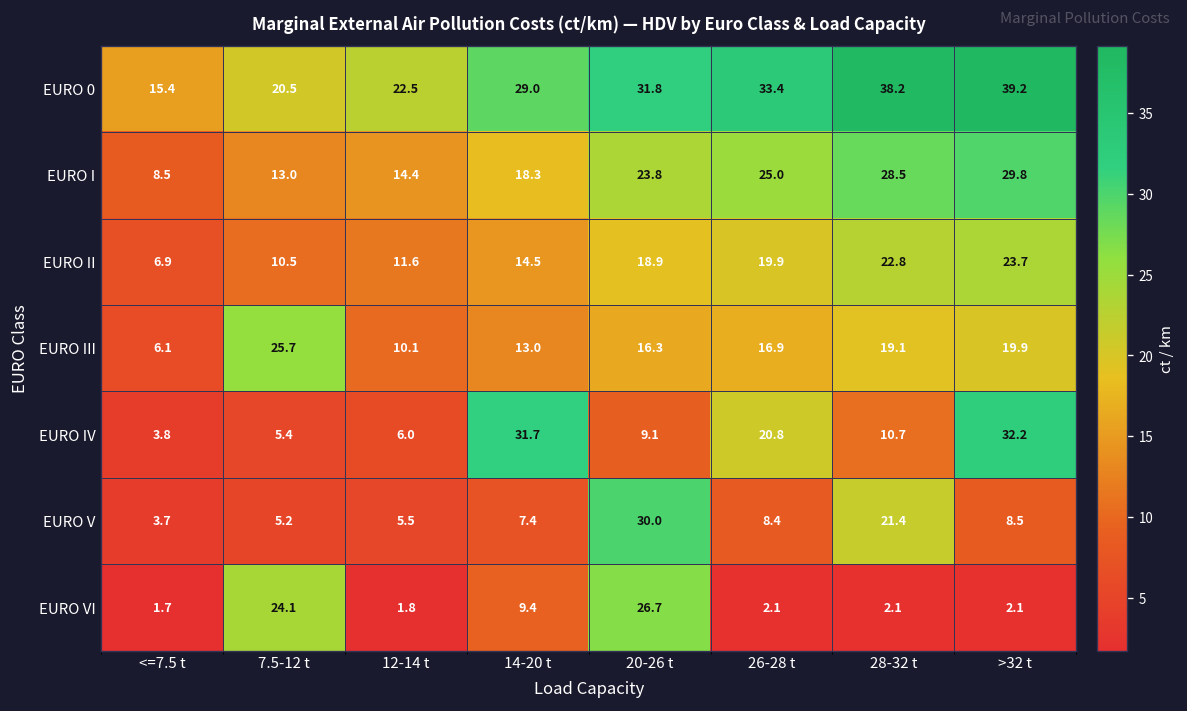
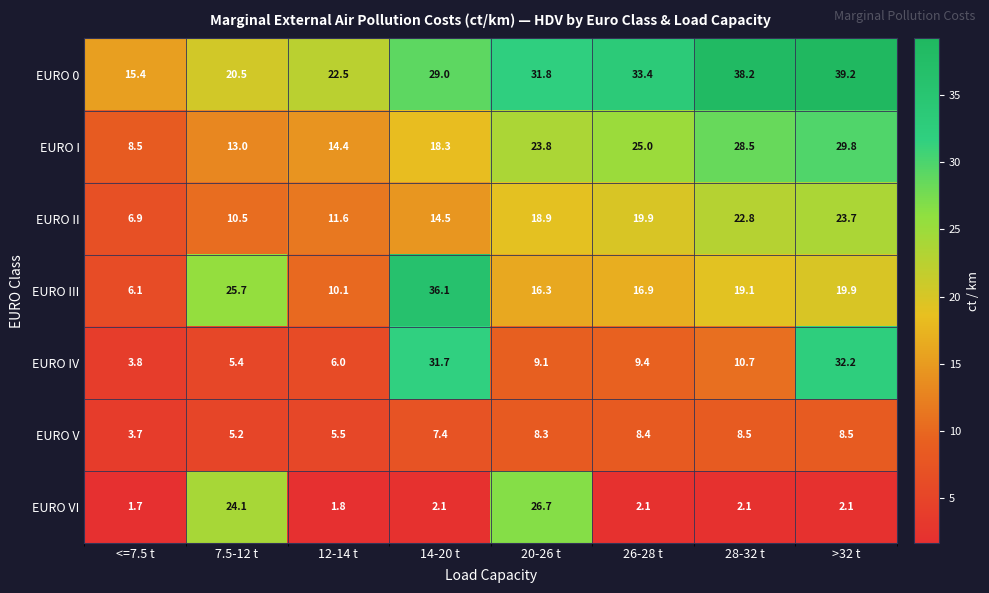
  {
    "EURO 0": {
      "<=7.5 t": 15.4,
      "7.5-12 t": 20.5,
      "12-14 t": 22.5,
      "14-20 t": 29.0,
      "20-26 t": 31.8,
      "26-28 t": 33.4,
      "28-32 t": 38.2,
      ">32 t": 39.2
    },
    "EURO I": {
      "<=7.5 t": 8.5,
      "7.5-12 t": 13.0,
      "12-14 t": 14.4,
      "14-20 t": 18.3,
      "20-26 t": 23.8,
      "26-28 t": 25.0,
      "28-32 t": 28.5,
      ">32 t": 29.8
    },
    "EURO II": {
      "<=7.5 t": 6.9,
      "7.5-12 t": 10.5,
      "12-14 t": 11.6,
      "14-20 t": 14.5,
      "20-26 t": 18.9,
      "26-28 t": 19.9,
      "28-32 t": 22.8,
      ">32 t": 23.7
    },
    "EURO III": {
      "<=7.5 t": 6.1,
      "7.5-12 t": 25.7,
      "12-14 t": 10.1,
-     "14-20 t": 13.0,
+     "14-20 t": 36.1,
      "20-26 t": 16.3,
      "26-28 t": 16.9,
      "28-32 t": 19.1,
      ">32 t": 19.9
    },
    "EURO IV": {
      "<=7.5 t": 3.8,
      "7.5-12 t": 5.4,
      "12-14 t": 6.0,
      "14-20 t": 31.7,
      "20-26 t": 9.1,
-     "26-28 t": 20.8,
+     "26-28 t": 9.4,
      "28-32 t": 10.7,
      ">32 t": 32.2
    },
    "EURO V": {
      "<=7.5 t": 3.7,
      "7.5-12 t": 5.2,
      "12-14 t": 5.5,
      "14-20 t": 7.4,
-     "20-26 t": 30.0,
+     "20-26 t": 8.3,
      "26-28 t": 8.4,
-     "28-32 t": 21.4,
+     "28-32 t": 8.5,
      ">32 t": 8.5
    },
    "EURO VI": {
      "<=7.5 t": 1.7,
      "7.5-12 t": 24.1,
      "12-14 t": 1.8,
-     "14-20 t": 9.4,
+     "14-20 t": 2.1,
      "20-26 t": 26.7,
      "26-28 t": 2.1,
      "28-32 t": 2.1,
      ">32 t": 2.1
    }
  }
